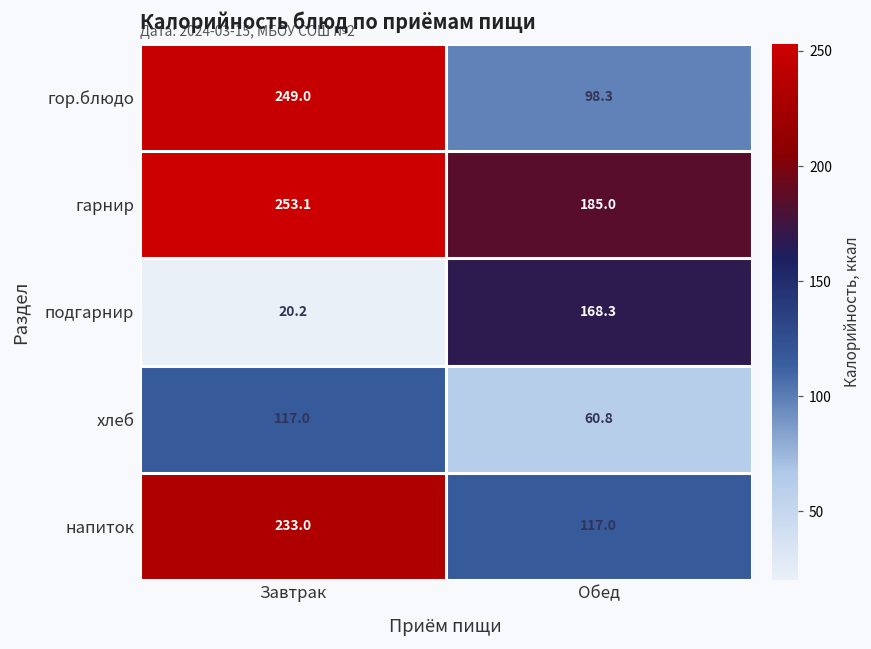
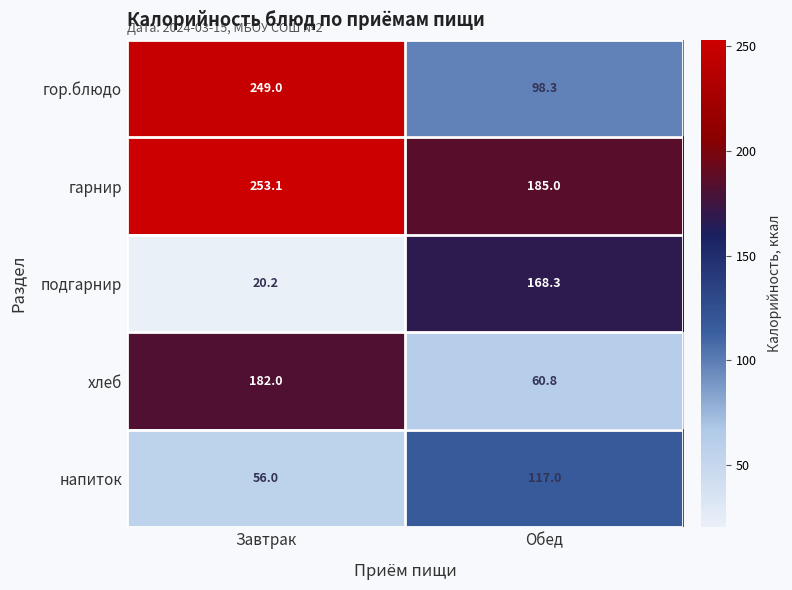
  {
    "гор.блюдо": {
      "Завтрак": 249.0,
      "Обед": 98.3
    },
    "гарнир": {
      "Завтрак": 253.1,
      "Обед": 185.0
    },
    "подгарнир": {
      "Завтрак": 20.2,
      "Обед": 168.3
    },
    "хлеб": {
-     "Завтрак": 117.0,
+     "Завтрак": 182.0,
      "Обед": 60.8
    },
    "напиток": {
-     "Завтрак": 233.0,
+     "Завтрак": 56.0,
      "Обед": 117.0
    }
  }
